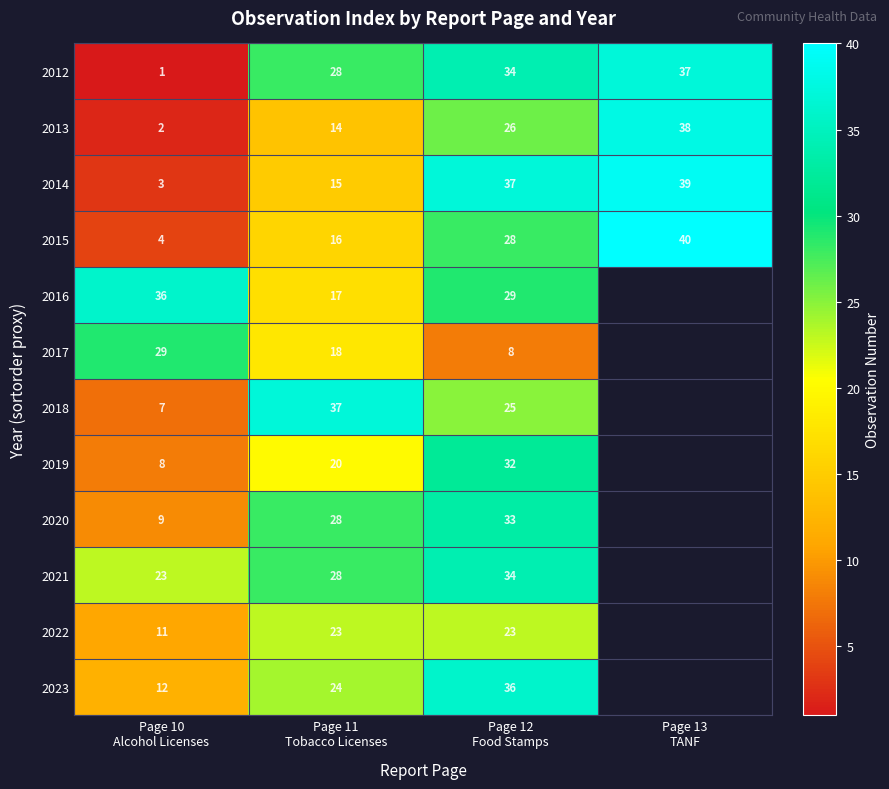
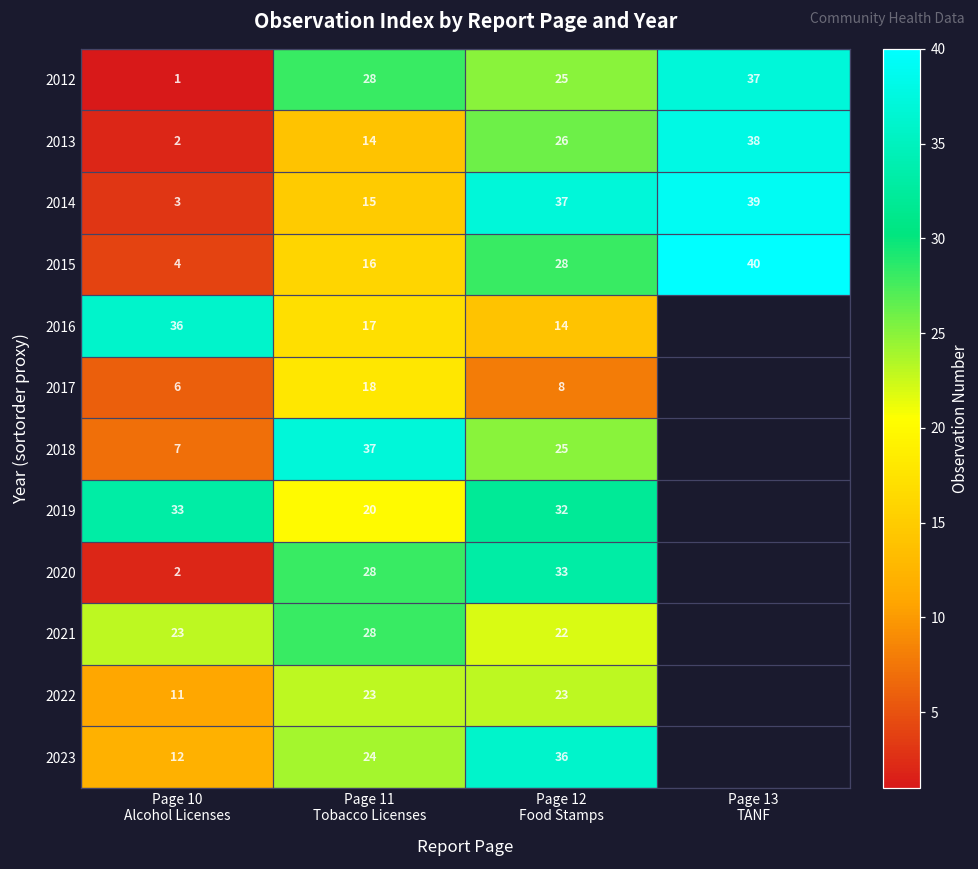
  {
    "2012": {
      "Page 10 Alcohol Licenses": 1,
      "Page 11 Tobacco Licenses": 28,
-     "Page 12 Food Stamps": 34,
+     "Page 12 Food Stamps": 25,
      "Page 13 TANF": 37
    },
    "2013": {
      "Page 10 Alcohol Licenses": 2,
      "Page 11 Tobacco Licenses": 14,
      "Page 12 Food Stamps": 26,
      "Page 13 TANF": 38
    },
    "2014": {
      "Page 10 Alcohol Licenses": 3,
      "Page 11 Tobacco Licenses": 15,
      "Page 12 Food Stamps": 37,
      "Page 13 TANF": 39
    },
    "2015": {
      "Page 10 Alcohol Licenses": 4,
      "Page 11 Tobacco Licenses": 16,
      "Page 12 Food Stamps": 28,
      "Page 13 TANF": 40
    },
    "2016": {
      "Page 10 Alcohol Licenses": 36,
      "Page 11 Tobacco Licenses": 17,
-     "Page 12 Food Stamps": 29
+     "Page 12 Food Stamps": 14
    },
    "2017": {
-     "Page 10 Alcohol Licenses": 29,
+     "Page 10 Alcohol Licenses": 6,
      "Page 11 Tobacco Licenses": 18,
      "Page 12 Food Stamps": 8
    },
    "2018": {
      "Page 10 Alcohol Licenses": 7,
      "Page 11 Tobacco Licenses": 37,
      "Page 12 Food Stamps": 25
    },
    "2019": {
-     "Page 10 Alcohol Licenses": 8,
+     "Page 10 Alcohol Licenses": 33,
      "Page 11 Tobacco Licenses": 20,
      "Page 12 Food Stamps": 32
    },
    "2020": {
-     "Page 10 Alcohol Licenses": 9,
+     "Page 10 Alcohol Licenses": 2,
      "Page 11 Tobacco Licenses": 28,
      "Page 12 Food Stamps": 33
    },
    "2021": {
      "Page 10 Alcohol Licenses": 23,
      "Page 11 Tobacco Licenses": 28,
-     "Page 12 Food Stamps": 34
+     "Page 12 Food Stamps": 22
    },
    "2022": {
      "Page 10 Alcohol Licenses": 11,
      "Page 11 Tobacco Licenses": 23,
      "Page 12 Food Stamps": 23
    },
    "2023": {
      "Page 10 Alcohol Licenses": 12,
      "Page 11 Tobacco Licenses": 24,
      "Page 12 Food Stamps": 36
    }
  }
